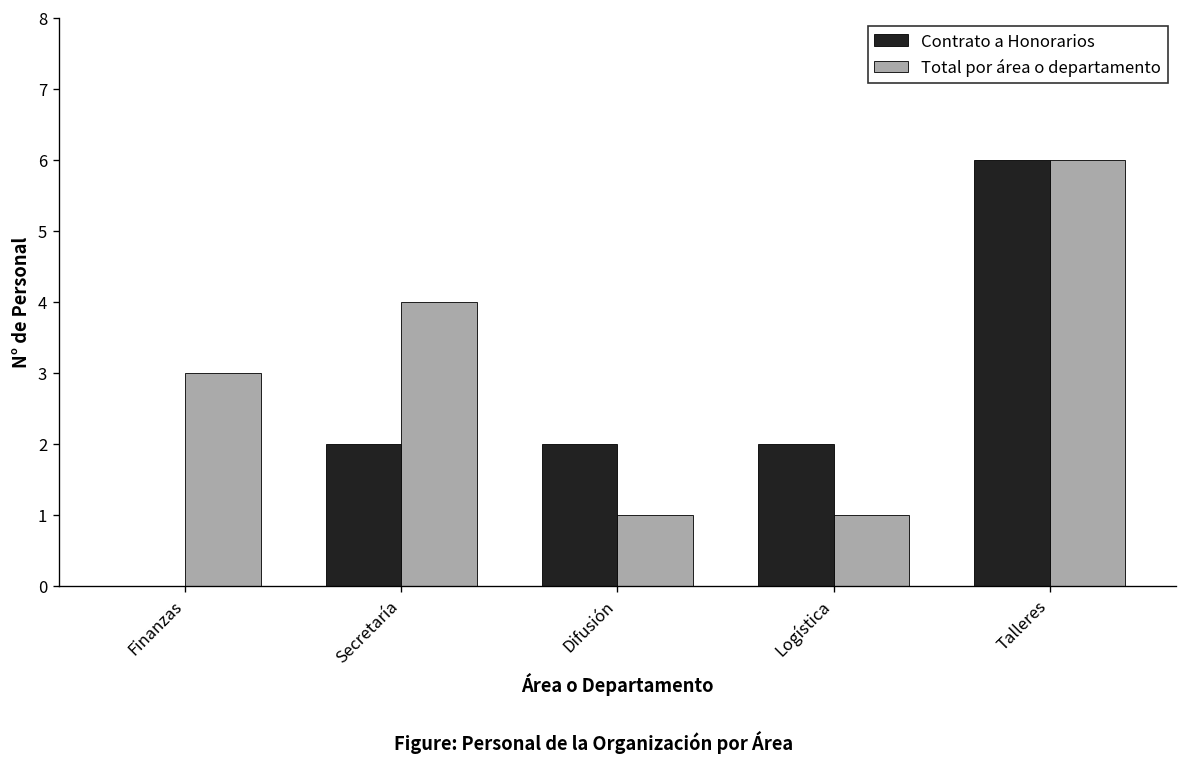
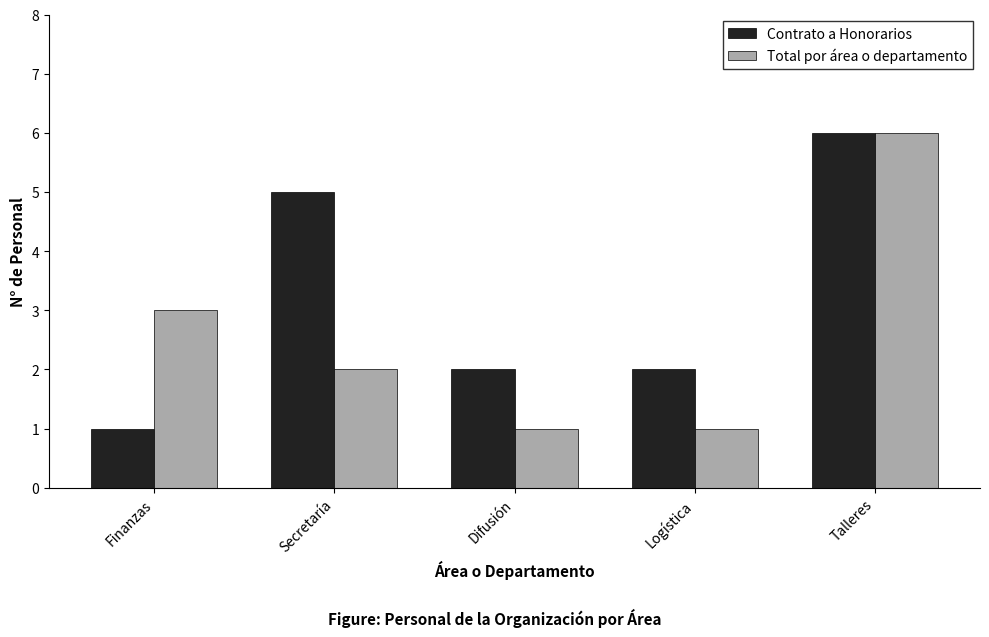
  {
    "Contrato a Honorarios": {
-     "Finanzas": 0,
-     "Secretaría": 2,
+     "Finanzas": 1,
+     "Secretaría": 5,
      "Difusión": 2,
      "Logística": 2,
      "Talleres": 6
    },
    "Total por área o departamento": {
      "Finanzas": 3,
-     "Secretaría": 4,
+     "Secretaría": 2,
      "Difusión": 1,
      "Logística": 1,
      "Talleres": 6
    }
  }
